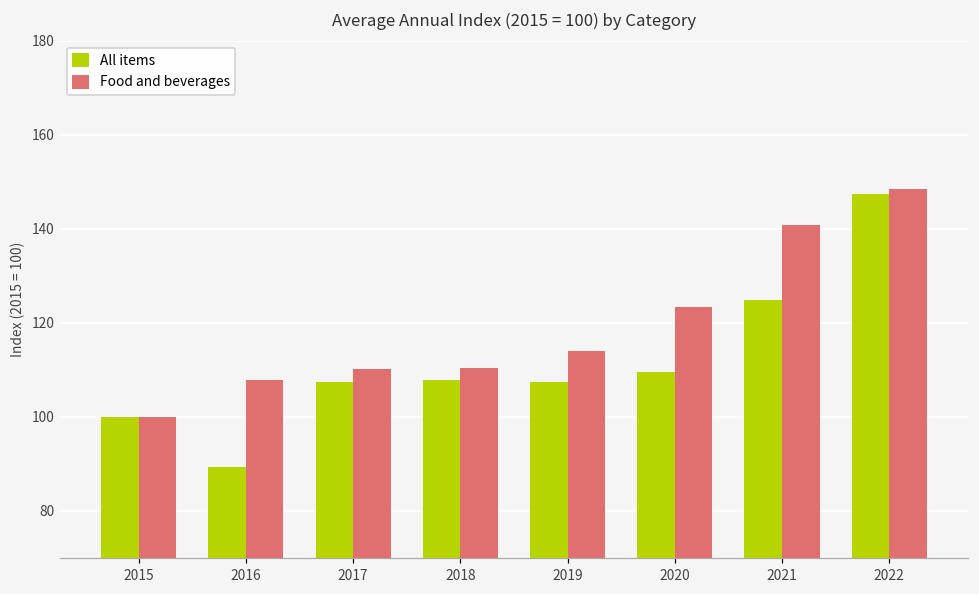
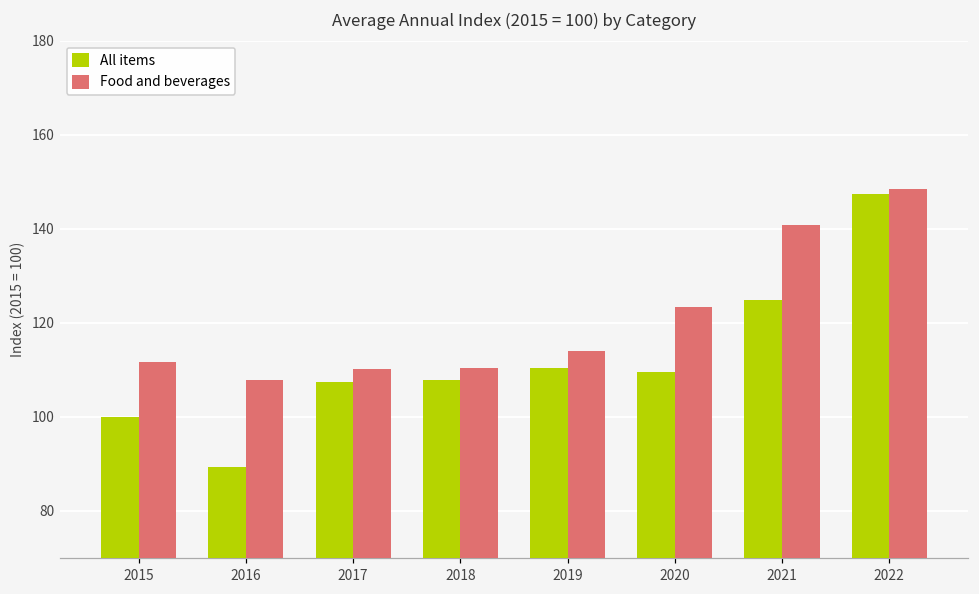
  {
    "All items": {
      "2015": 100,
      "2016": 89,
      "2017": 107,
      "2018": 108,
-     "2019": 108,
+     "2019": 110,
      "2020": 110,
      "2021": 125,
      "2022": 147
    },
    "Food and beverages": {
-     "2015": 100,
+     "2015": 112,
      "2016": 108,
      "2017": 110,
      "2018": 110,
      "2019": 114,
      "2020": 123,
      "2021": 141,
      "2022": 149
    }
  }
